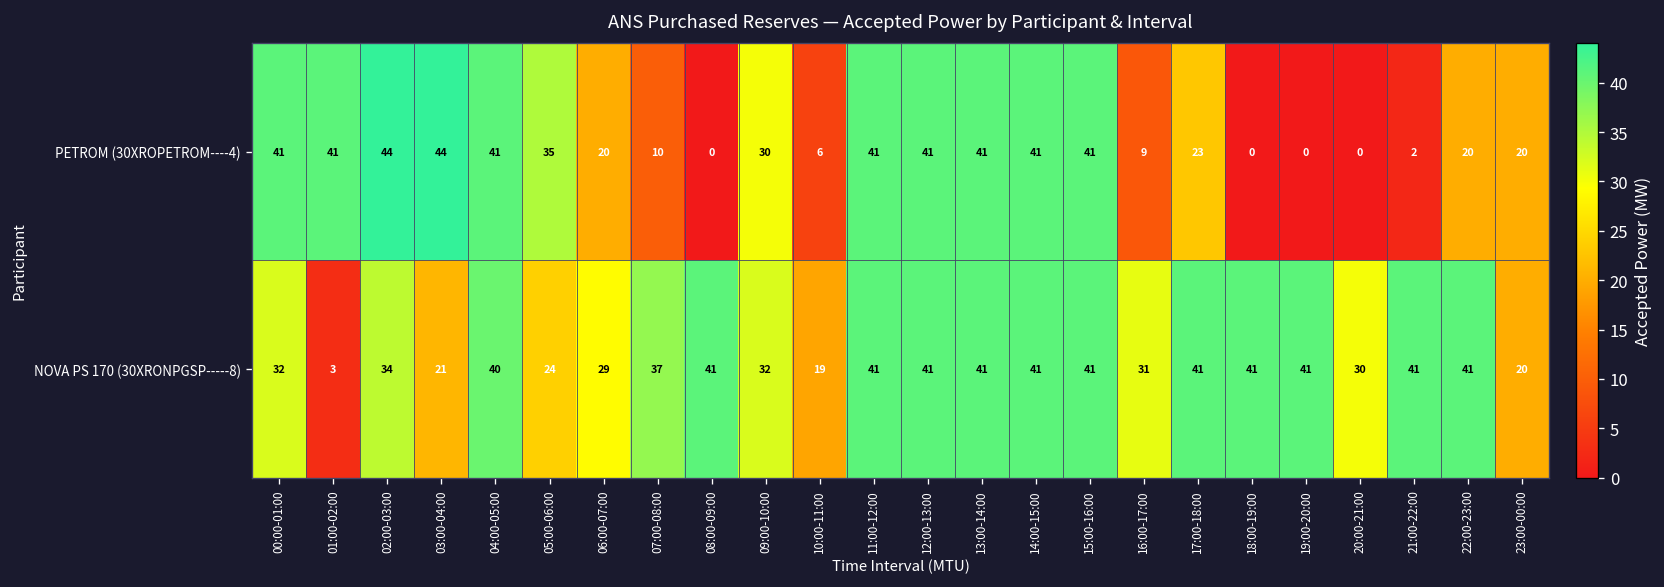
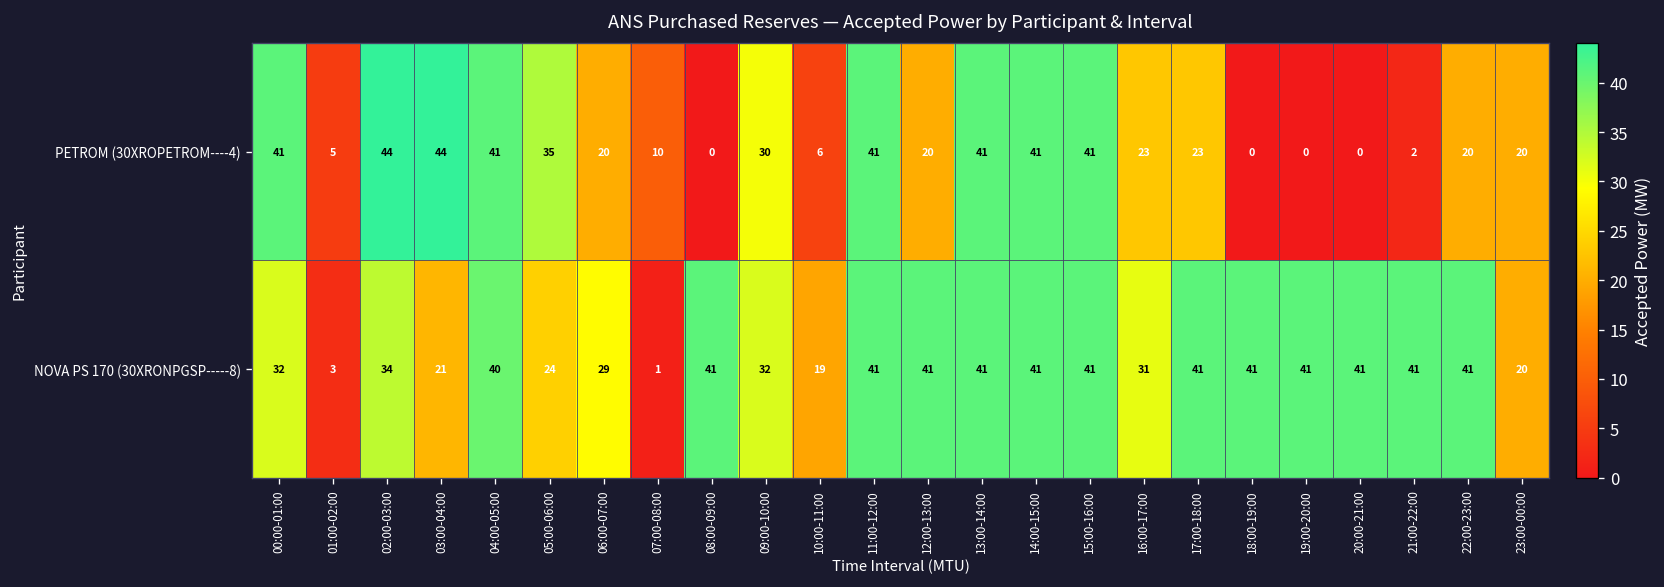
  {
    "PETROM (30XROPETROM----4)": {
      "00:00-01:00": 41,
-     "01:00-02:00": 41,
+     "01:00-02:00": 5,
      "02:00-03:00": 44,
      "03:00-04:00": 44,
      "04:00-05:00": 41,
      "05:00-06:00": 35,
      "06:00-07:00": 20,
      "07:00-08:00": 10,
      "08:00-09:00": 0,
      "09:00-10:00": 30,
      "10:00-11:00": 6,
      "11:00-12:00": 41,
-     "12:00-13:00": 41,
+     "12:00-13:00": 20,
      "13:00-14:00": 41,
      "14:00-15:00": 41,
      "15:00-16:00": 41,
-     "16:00-17:00": 9,
+     "16:00-17:00": 23,
      "17:00-18:00": 23,
      "18:00-19:00": 0,
      "19:00-20:00": 0,
      "20:00-21:00": 0,
      "21:00-22:00": 2,
      "22:00-23:00": 20,
      "23:00-00:00": 20
    },
    "NOVA PS 170 (30XRONPGSP-----8)": {
      "00:00-01:00": 32,
      "01:00-02:00": 3,
      "02:00-03:00": 34,
      "03:00-04:00": 21,
      "04:00-05:00": 40,
      "05:00-06:00": 24,
      "06:00-07:00": 29,
-     "07:00-08:00": 37,
+     "07:00-08:00": 1,
      "08:00-09:00": 41,
      "09:00-10:00": 32,
      "10:00-11:00": 19,
      "11:00-12:00": 41,
      "12:00-13:00": 41,
      "13:00-14:00": 41,
      "14:00-15:00": 41,
      "15:00-16:00": 41,
      "16:00-17:00": 31,
      "17:00-18:00": 41,
      "18:00-19:00": 41,
      "19:00-20:00": 41,
-     "20:00-21:00": 30,
+     "20:00-21:00": 41,
      "21:00-22:00": 41,
      "22:00-23:00": 41,
      "23:00-00:00": 20
    }
  }
